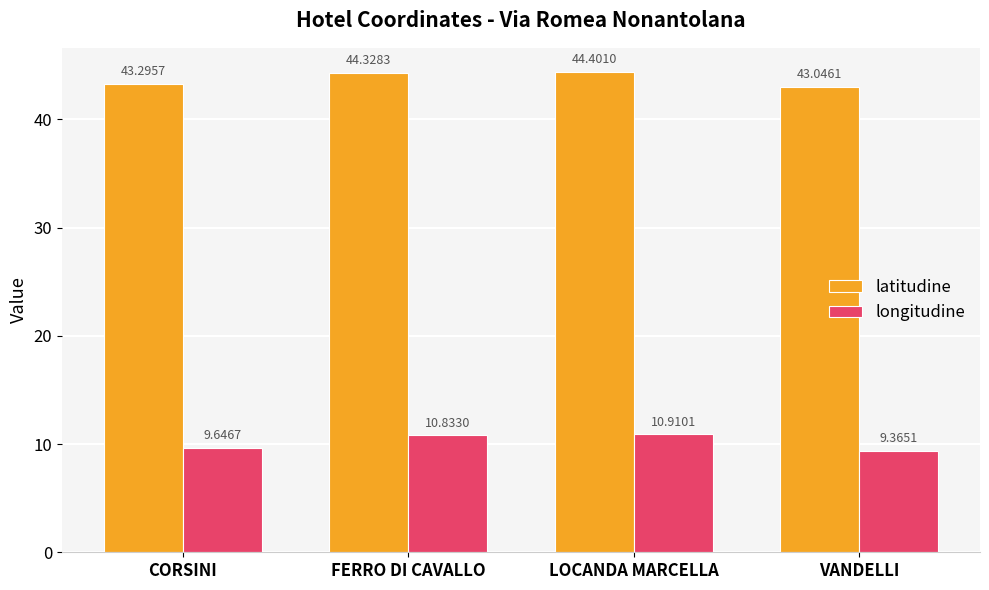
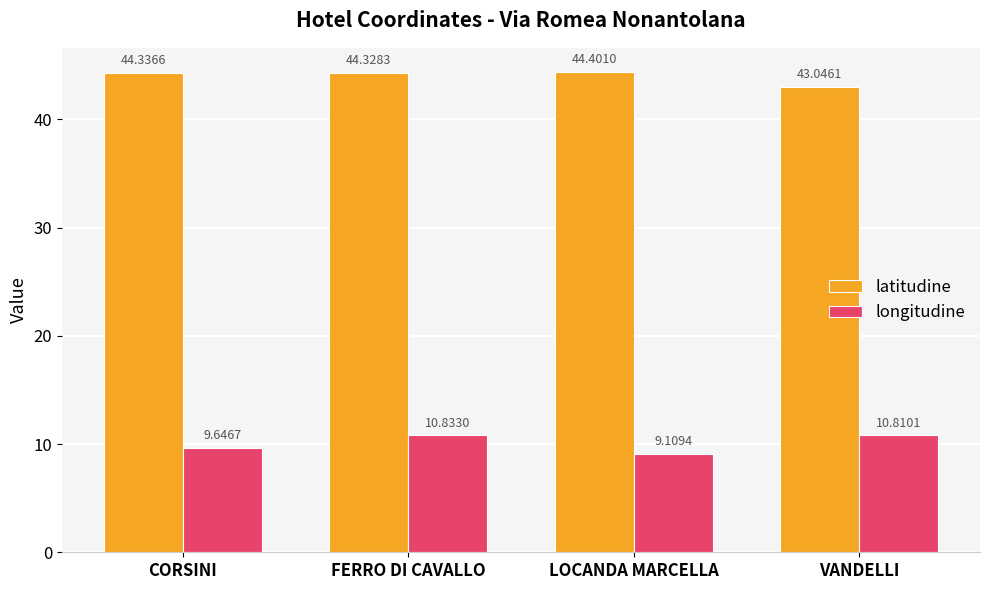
  {
    "latitudine": {
-     "CORSINI": 43.2957,
+     "CORSINI": 44.3366,
      "FERRO DI CAVALLO": 44.3283,
      "LOCANDA MARCELLA": 44.4010,
      "VANDELLI": 43.0461
    },
    "longitudine": {
      "CORSINI": 9.6467,
      "FERRO DI CAVALLO": 10.8330,
-     "LOCANDA MARCELLA": 10.9101,
-     "VANDELLI": 9.3651
+     "LOCANDA MARCELLA": 9.1094,
+     "VANDELLI": 10.8101
    }
  }
